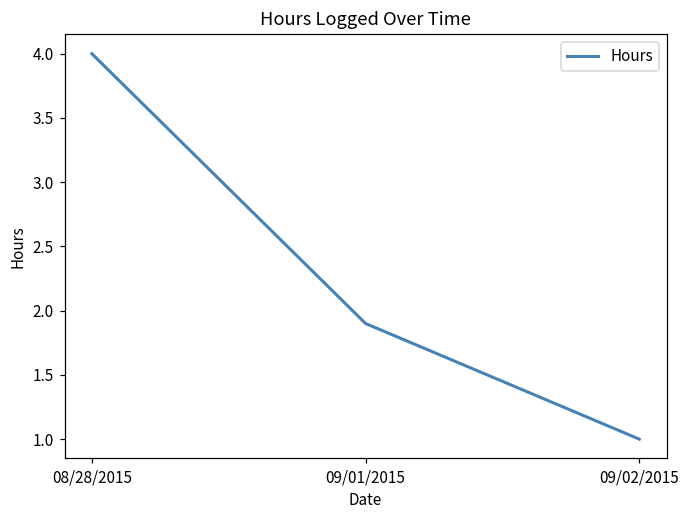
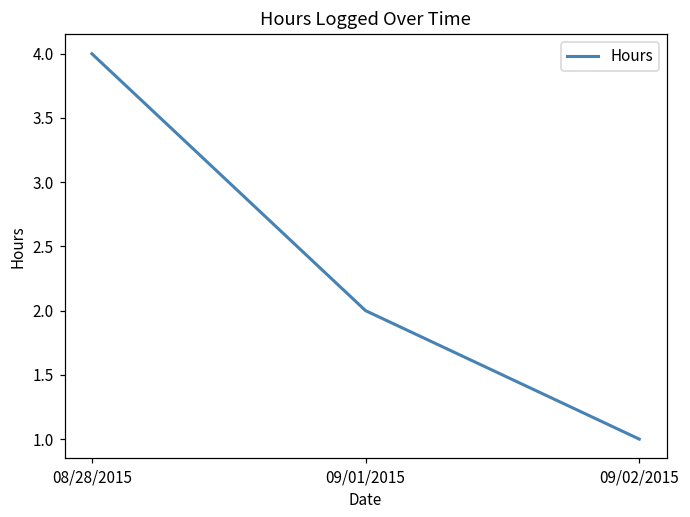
  {
    "08/28/2015": 4.0,
-   "09/01/2015": 1.9,
+   "09/01/2015": 2.0,
    "09/02/2015": 1.0
  }
